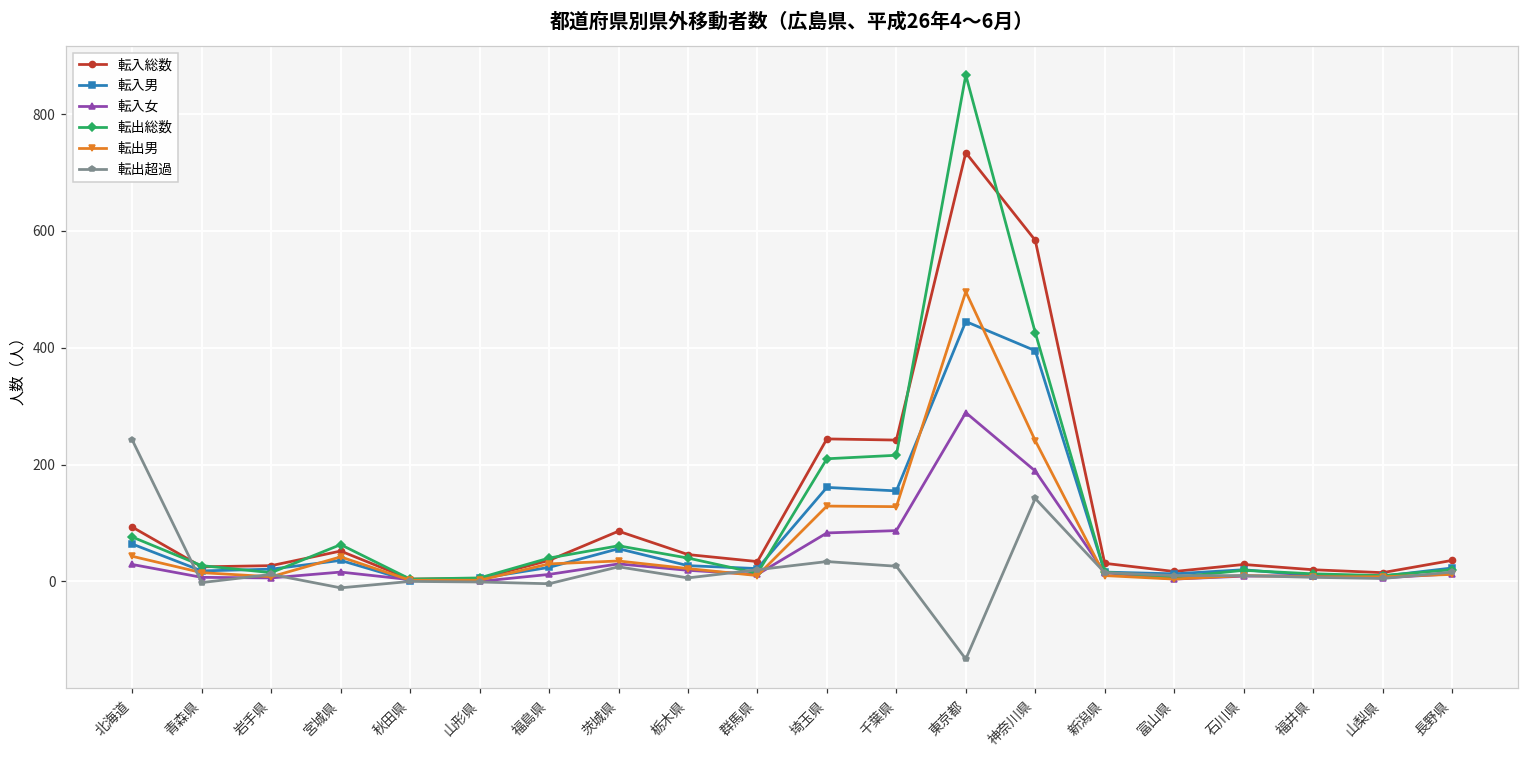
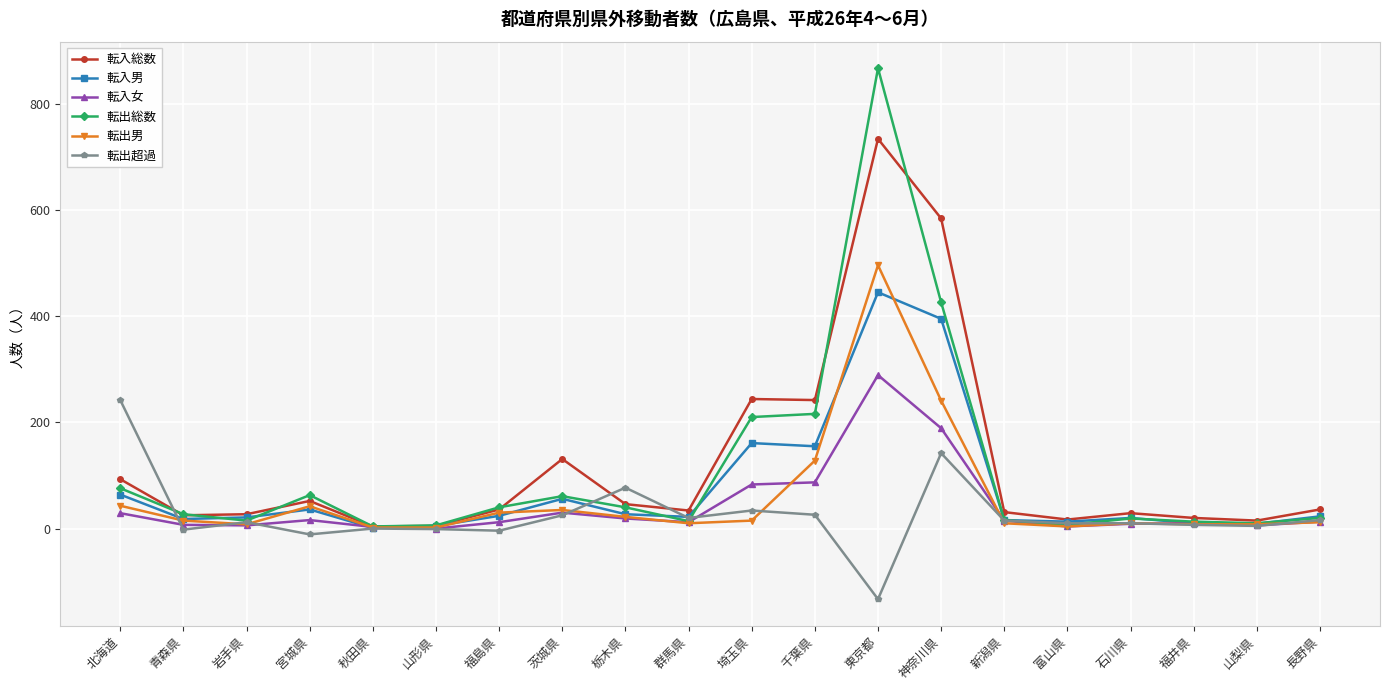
  {
    "転入総数": {
      "北海道": 90,
      "岩手県": 30,
      "宮城県": 50,
-     "茨城県": 90,
+     "茨城県": 130,
      "栃木県": 50,
      "群馬県": 30,
      "埼玉県": 240,
      "千葉県": 240,
      "東京都": 730,
      "神奈川県": 580,
      "新潟県": 30,
      "石川県": 30,
      "福井県": 20,
      "山梨県": 20,
      "長野県": 40
    },
    "転入男": {
      "北海道": 60,
      "岩手県": 20,
      "宮城県": 40,
      "福島県": 20,
      "茨城県": 60,
      "栃木県": 30,
      "埼玉県": 160,
      "千葉県": 160,
      "東京都": 450,
      "神奈川県": 400
    },
    "転入女": {
      "北海道": 30,
      "青森県": 10,
      "宮城県": 20,
      "福島県": 10,
      "茨城県": 30,
      "埼玉県": 80,
      "千葉県": 90,
      "東京都": 290,
      "神奈川県": 190
    },
    "転出総数": {
      "北海道": 80,
      "宮城県": 60,
      "茨城県": 60,
      "栃木県": 40,
      "埼玉県": 210,
      "千葉県": 220,
      "東京都": 870,
      "神奈川県": 430
    },
    "転出男": {
      "北海道": 40,
      "宮城県": 40,
      "福島県": 30,
      "茨城県": 40,
-     "埼玉県": 130,
+     "埼玉県": 20,
      "千葉県": 130,
      "東京都": 500,
      "神奈川県": 240,
      "新潟県": 10
    },
    "転出超過": {
      "北海道": 240,
      "青森県": 0,
      "宮城県": -10,
      "福島県": 0,
      "茨城県": 30,
-     "栃木県": 10,
+     "栃木県": 80,
      "埼玉県": 30,
      "千葉県": 30,
      "東京都": -130,
      "神奈川県": 140
    }
  }
